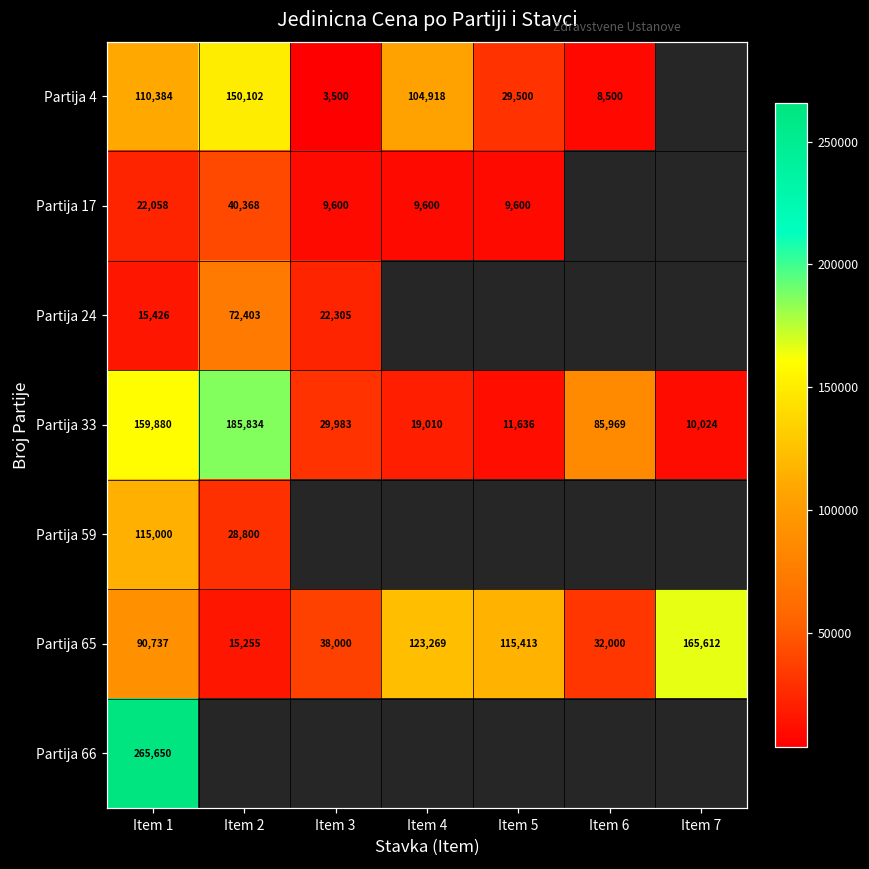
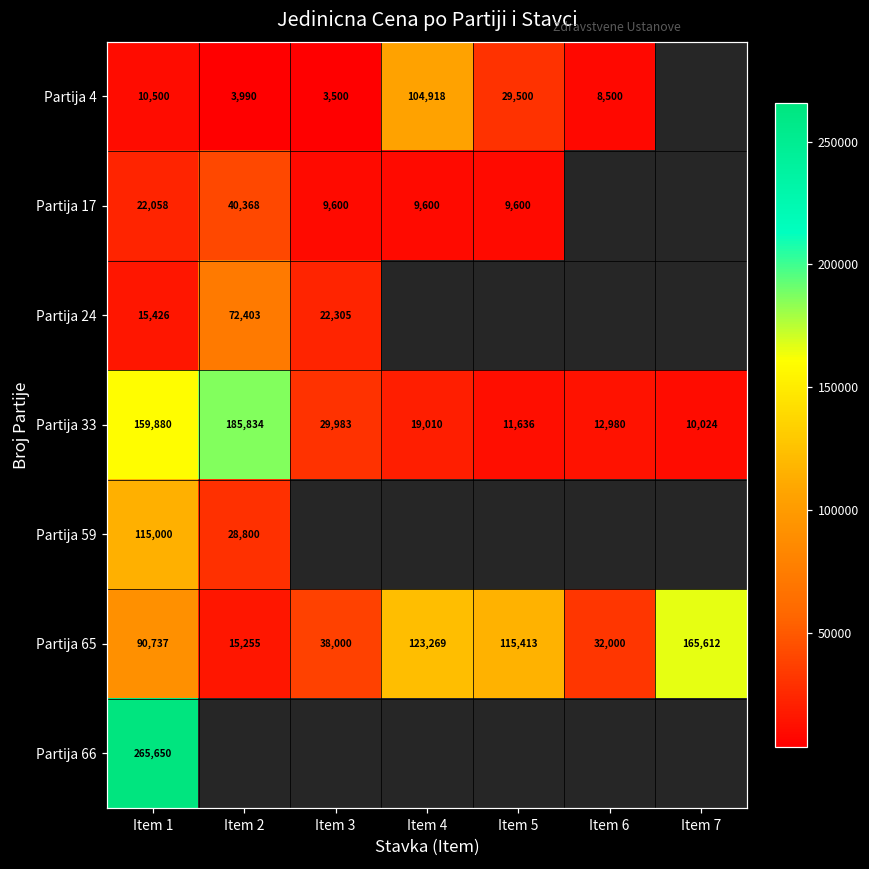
  {
    "Partija 4": {
-     "Item 1": "110,384",
-     "Item 2": "150,102",
+     "Item 1": "10,500",
+     "Item 2": "3,990",
      "Item 3": "3,500",
      "Item 4": "104,918",
      "Item 5": "29,500",
      "Item 6": "8,500"
    },
    "Partija 17": {
      "Item 1": "22,058",
      "Item 2": "40,368",
      "Item 3": "9,600",
      "Item 4": "9,600",
      "Item 5": "9,600"
    },
    "Partija 24": {
      "Item 1": "15,426",
      "Item 2": "72,403",
      "Item 3": "22,305"
    },
    "Partija 33": {
      "Item 1": "159,880",
      "Item 2": "185,834",
      "Item 3": "29,983",
      "Item 4": "19,010",
      "Item 5": "11,636",
-     "Item 6": "85,969",
+     "Item 6": "12,980",
      "Item 7": "10,024"
    },
    "Partija 59": {
      "Item 1": "115,000",
      "Item 2": "28,800"
    },
    "Partija 65": {
      "Item 1": "90,737",
      "Item 2": "15,255",
      "Item 3": "38,000",
      "Item 4": "123,269",
      "Item 5": "115,413",
      "Item 6": "32,000",
      "Item 7": "165,612"
    },
    "Partija 66": {
      "Item 1": "265,650"
    }
  }
